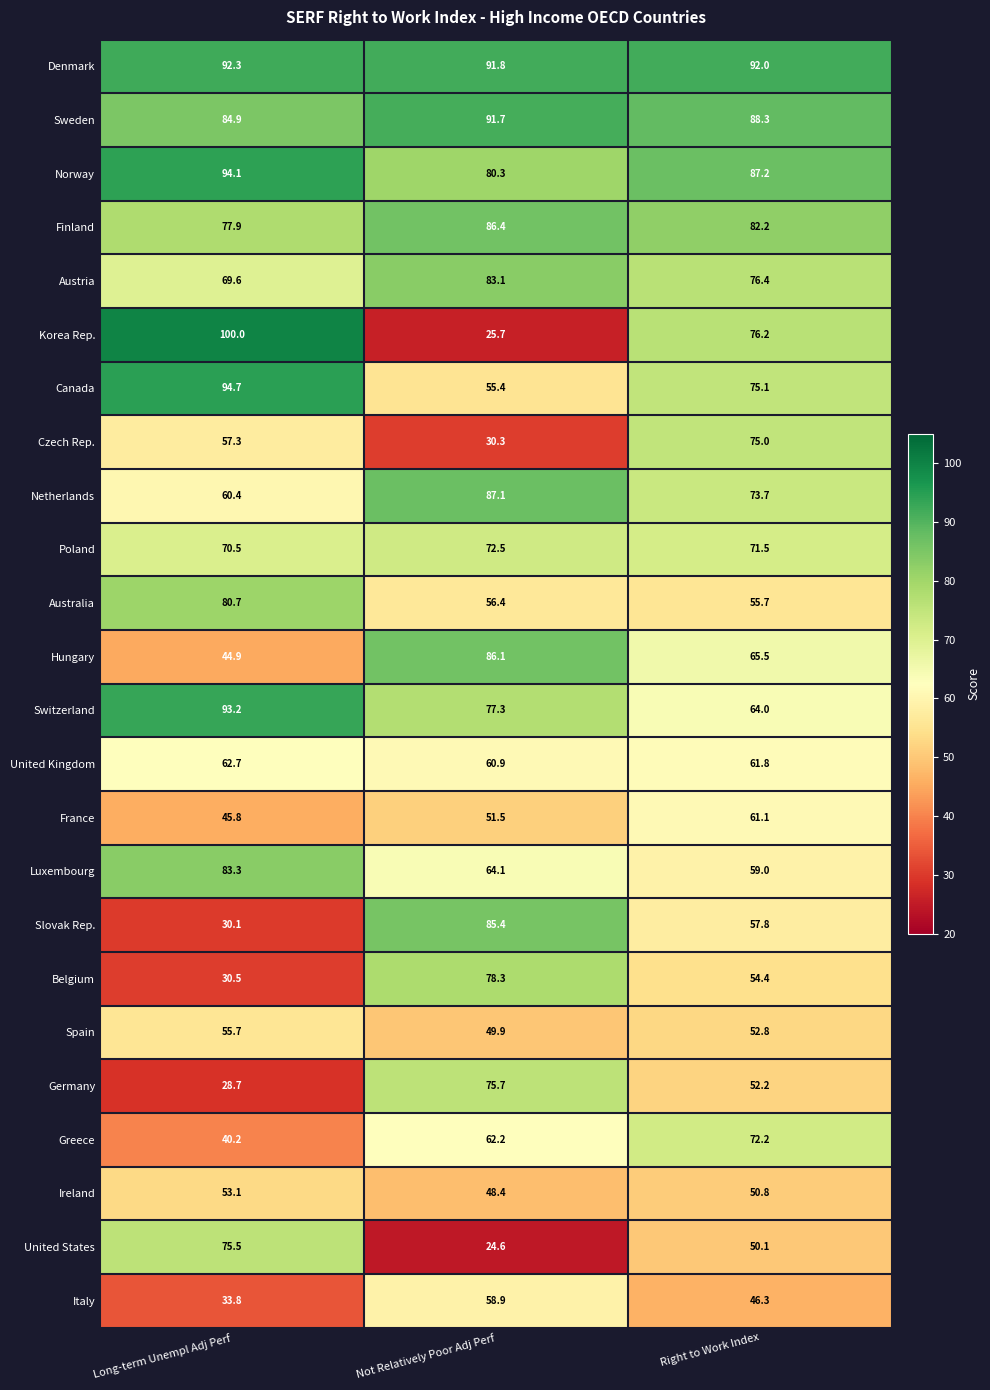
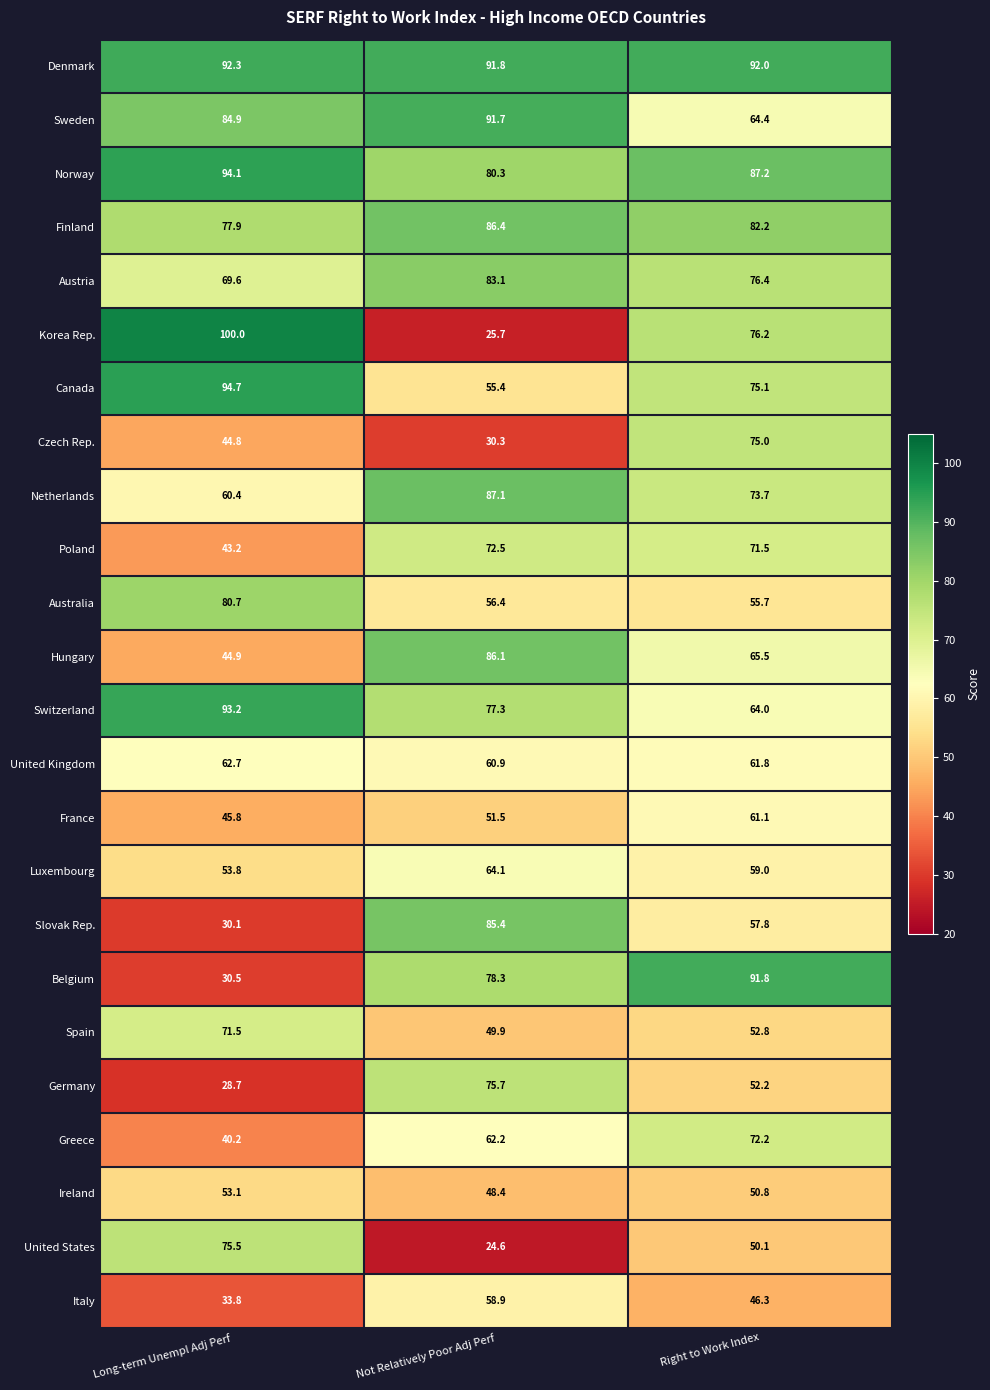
  {
    "Denmark": {
      "Long-term Unempl Adj Perf": 92.3,
      "Not Relatively Poor Adj Perf": 91.8,
      "Right to Work Index": 92.0
    },
    "Sweden": {
      "Long-term Unempl Adj Perf": 84.9,
      "Not Relatively Poor Adj Perf": 91.7,
-     "Right to Work Index": 88.3
+     "Right to Work Index": 64.4
    },
    "Norway": {
      "Long-term Unempl Adj Perf": 94.1,
      "Not Relatively Poor Adj Perf": 80.3,
      "Right to Work Index": 87.2
    },
    "Finland": {
      "Long-term Unempl Adj Perf": 77.9,
      "Not Relatively Poor Adj Perf": 86.4,
      "Right to Work Index": 82.2
    },
    "Austria": {
      "Long-term Unempl Adj Perf": 69.6,
      "Not Relatively Poor Adj Perf": 83.1,
      "Right to Work Index": 76.4
    },
    "Korea Rep.": {
      "Long-term Unempl Adj Perf": 100.0,
      "Not Relatively Poor Adj Perf": 25.7,
      "Right to Work Index": 76.2
    },
    "Canada": {
      "Long-term Unempl Adj Perf": 94.7,
      "Not Relatively Poor Adj Perf": 55.4,
      "Right to Work Index": 75.1
    },
    "Czech Rep.": {
-     "Long-term Unempl Adj Perf": 57.3,
+     "Long-term Unempl Adj Perf": 44.8,
      "Not Relatively Poor Adj Perf": 30.3,
      "Right to Work Index": 75.0
    },
    "Netherlands": {
      "Long-term Unempl Adj Perf": 60.4,
      "Not Relatively Poor Adj Perf": 87.1,
      "Right to Work Index": 73.7
    },
    "Poland": {
-     "Long-term Unempl Adj Perf": 70.5,
+     "Long-term Unempl Adj Perf": 43.2,
      "Not Relatively Poor Adj Perf": 72.5,
      "Right to Work Index": 71.5
    },
    "Australia": {
      "Long-term Unempl Adj Perf": 80.7,
      "Not Relatively Poor Adj Perf": 56.4,
      "Right to Work Index": 55.7
    },
    "Hungary": {
      "Long-term Unempl Adj Perf": 44.9,
      "Not Relatively Poor Adj Perf": 86.1,
      "Right to Work Index": 65.5
    },
    "Switzerland": {
      "Long-term Unempl Adj Perf": 93.2,
      "Not Relatively Poor Adj Perf": 77.3,
      "Right to Work Index": 64.0
    },
    "United Kingdom": {
      "Long-term Unempl Adj Perf": 62.7,
      "Not Relatively Poor Adj Perf": 60.9,
      "Right to Work Index": 61.8
    },
    "France": {
      "Long-term Unempl Adj Perf": 45.8,
      "Not Relatively Poor Adj Perf": 51.5,
      "Right to Work Index": 61.1
    },
    "Luxembourg": {
-     "Long-term Unempl Adj Perf": 83.3,
+     "Long-term Unempl Adj Perf": 53.8,
      "Not Relatively Poor Adj Perf": 64.1,
      "Right to Work Index": 59.0
    },
    "Slovak Rep.": {
      "Long-term Unempl Adj Perf": 30.1,
      "Not Relatively Poor Adj Perf": 85.4,
      "Right to Work Index": 57.8
    },
    "Belgium": {
      "Long-term Unempl Adj Perf": 30.5,
      "Not Relatively Poor Adj Perf": 78.3,
-     "Right to Work Index": 54.4
+     "Right to Work Index": 91.8
    },
    "Spain": {
-     "Long-term Unempl Adj Perf": 55.7,
+     "Long-term Unempl Adj Perf": 71.5,
      "Not Relatively Poor Adj Perf": 49.9,
      "Right to Work Index": 52.8
    },
    "Germany": {
      "Long-term Unempl Adj Perf": 28.7,
      "Not Relatively Poor Adj Perf": 75.7,
      "Right to Work Index": 52.2
    },
    "Greece": {
      "Long-term Unempl Adj Perf": 40.2,
      "Not Relatively Poor Adj Perf": 62.2,
      "Right to Work Index": 72.2
    },
    "Ireland": {
      "Long-term Unempl Adj Perf": 53.1,
      "Not Relatively Poor Adj Perf": 48.4,
      "Right to Work Index": 50.8
    },
    "United States": {
      "Long-term Unempl Adj Perf": 75.5,
      "Not Relatively Poor Adj Perf": 24.6,
      "Right to Work Index": 50.1
    },
    "Italy": {
      "Long-term Unempl Adj Perf": 33.8,
      "Not Relatively Poor Adj Perf": 58.9,
      "Right to Work Index": 46.3
    }
  }
